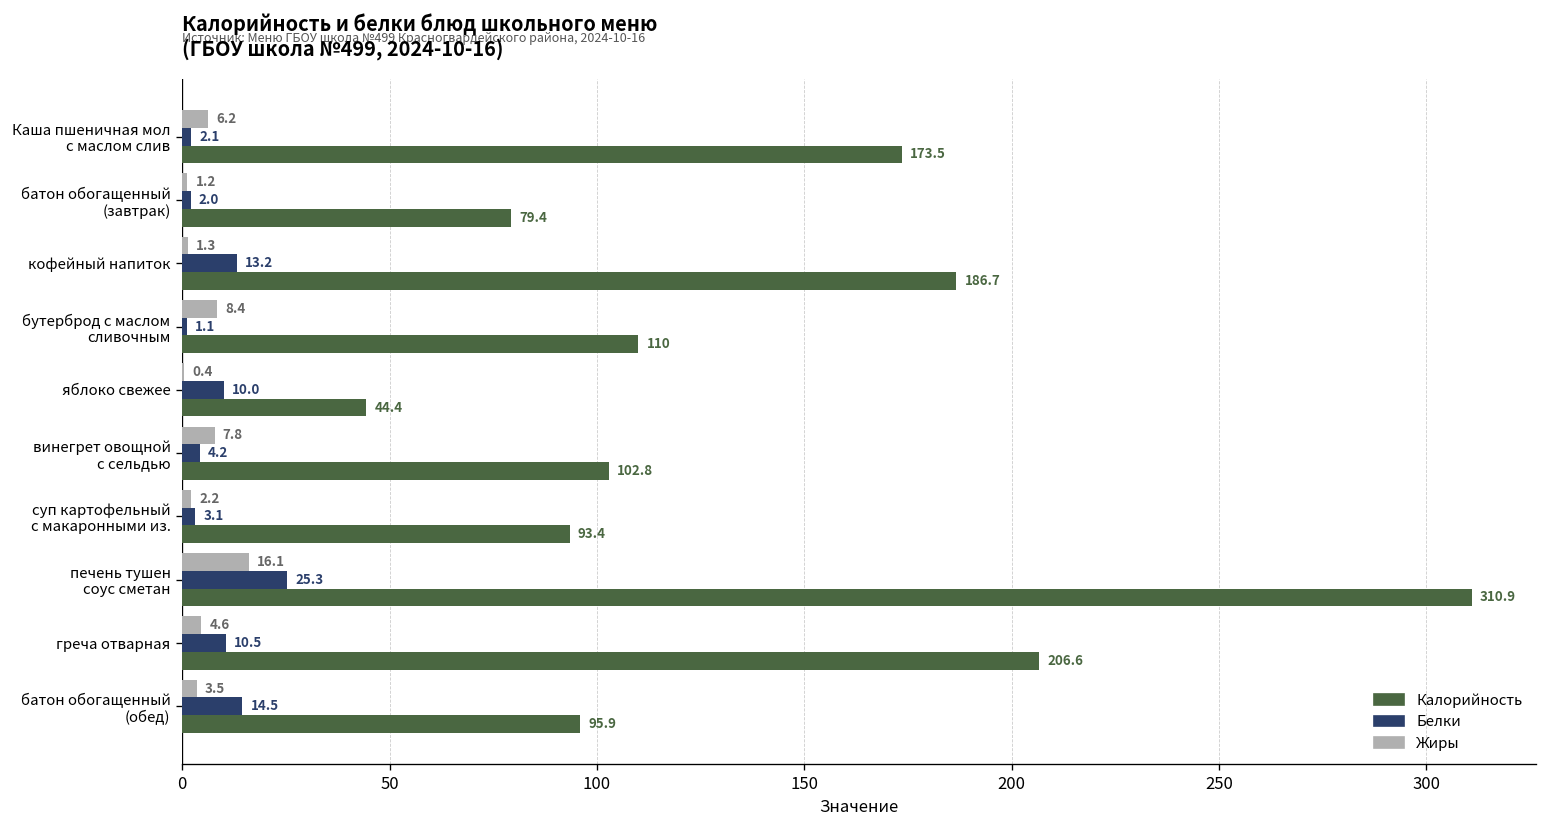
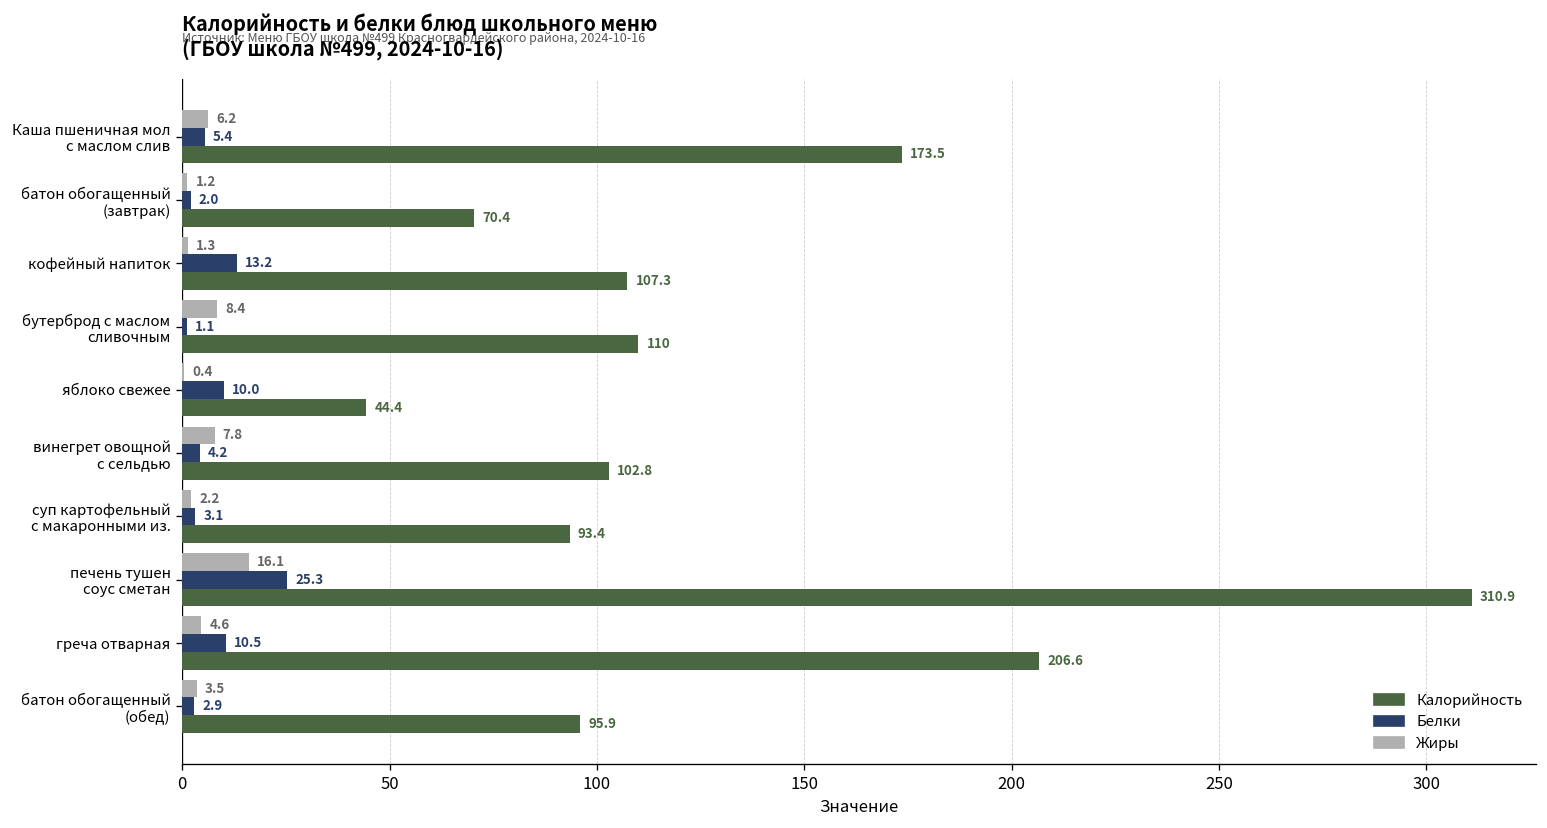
  {
    "Калорийность": {
      "Каша пшеничная мол с маслом слив": 173.5,
-     "батон обогащенный (завтрак)": 79.4,
-     "кофейный напиток": 186.7,
+     "батон обогащенный (завтрак)": 70.4,
+     "кофейный напиток": 107.3,
      "бутерброд с маслом сливочным": 110,
      "яблоко свежее": 44.4,
      "винегрет овощной с сельдью": 102.8,
      "суп картофельный с макаронными из.": 93.4,
      "печень тушен соус сметан": 310.9,
      "греча отварная": 206.6,
      "батон обогащенный (обед)": 95.9
    },
    "Белки": {
-     "Каша пшеничная мол с маслом слив": 2.1,
+     "Каша пшеничная мол с маслом слив": 5.4,
      "батон обогащенный (завтрак)": 2.0,
      "кофейный напиток": 13.2,
      "бутерброд с маслом сливочным": 1.1,
      "яблоко свежее": 10.0,
      "винегрет овощной с сельдью": 4.2,
      "суп картофельный с макаронными из.": 3.1,
      "печень тушен соус сметан": 25.3,
      "греча отварная": 10.5,
-     "батон обогащенный (обед)": 14.5
+     "батон обогащенный (обед)": 2.9
    },
    "Жиры": {
      "Каша пшеничная мол с маслом слив": 6.2,
      "батон обогащенный (завтрак)": 1.2,
      "кофейный напиток": 1.3,
      "бутерброд с маслом сливочным": 8.4,
      "яблоко свежее": 0.4,
      "винегрет овощной с сельдью": 7.8,
      "суп картофельный с макаронными из.": 2.2,
      "печень тушен соус сметан": 16.1,
      "греча отварная": 4.6,
      "батон обогащенный (обед)": 3.5
    }
  }
